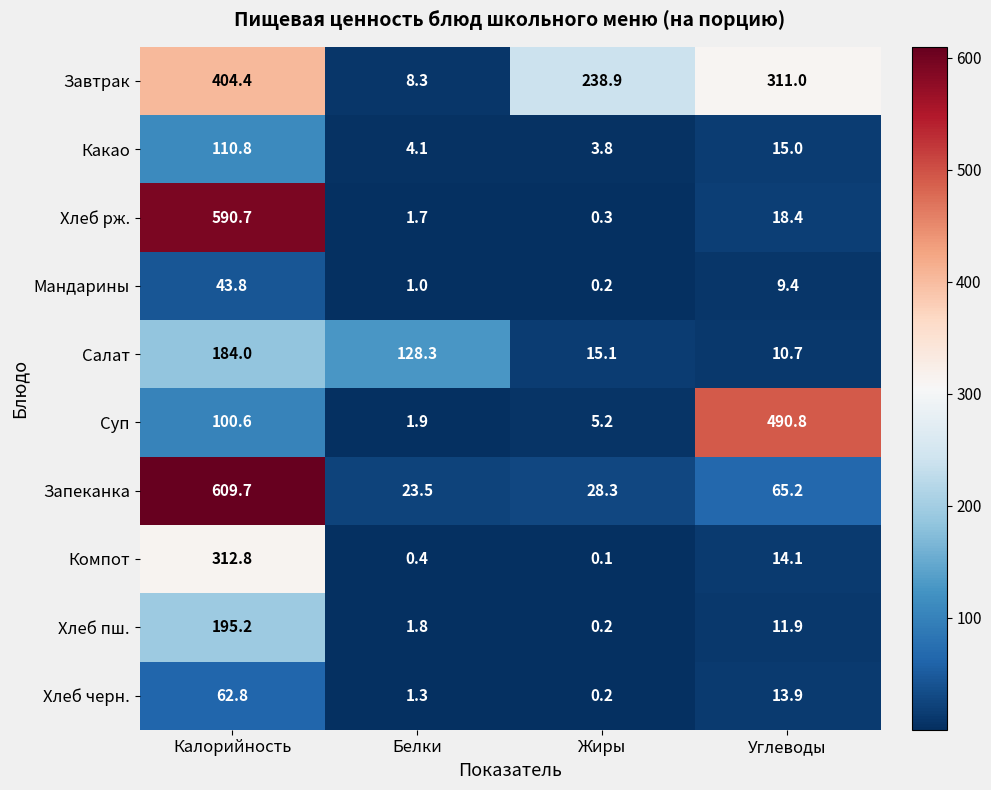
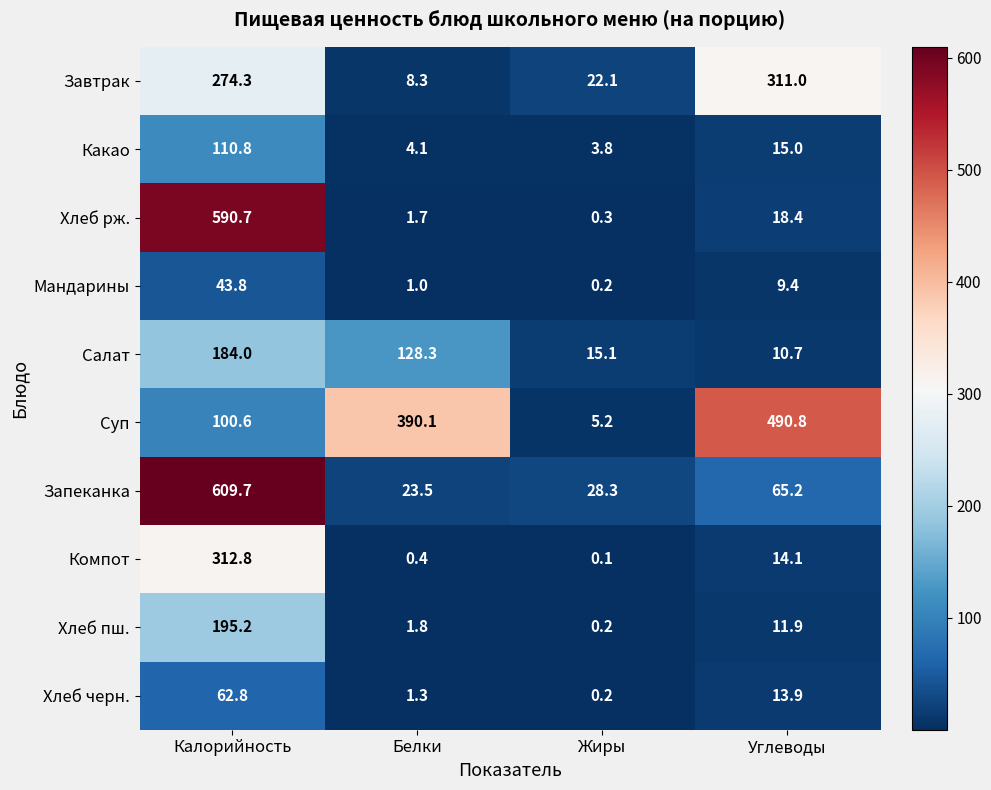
  {
    "Завтрак": {
-     "Калорийность": 404.4,
+     "Калорийность": 274.3,
      "Белки": 8.3,
-     "Жиры": 238.9,
+     "Жиры": 22.1,
      "Углеводы": 311.0
    },
    "Какао": {
      "Калорийность": 110.8,
      "Белки": 4.1,
      "Жиры": 3.8,
      "Углеводы": 15.0
    },
    "Хлеб рж.": {
      "Калорийность": 590.7,
      "Белки": 1.7,
      "Жиры": 0.3,
      "Углеводы": 18.4
    },
    "Мандарины": {
      "Калорийность": 43.8,
      "Белки": 1.0,
      "Жиры": 0.2,
      "Углеводы": 9.4
    },
    "Салат": {
      "Калорийность": 184.0,
      "Белки": 128.3,
      "Жиры": 15.1,
      "Углеводы": 10.7
    },
    "Суп": {
      "Калорийность": 100.6,
-     "Белки": 1.9,
+     "Белки": 390.1,
      "Жиры": 5.2,
      "Углеводы": 490.8
    },
    "Запеканка": {
      "Калорийность": 609.7,
      "Белки": 23.5,
      "Жиры": 28.3,
      "Углеводы": 65.2
    },
    "Компот": {
      "Калорийность": 312.8,
      "Белки": 0.4,
      "Жиры": 0.1,
      "Углеводы": 14.1
    },
    "Хлеб пш.": {
      "Калорийность": 195.2,
      "Белки": 1.8,
      "Жиры": 0.2,
      "Углеводы": 11.9
    },
    "Хлеб черн.": {
      "Калорийность": 62.8,
      "Белки": 1.3,
      "Жиры": 0.2,
      "Углеводы": 13.9
    }
  }
